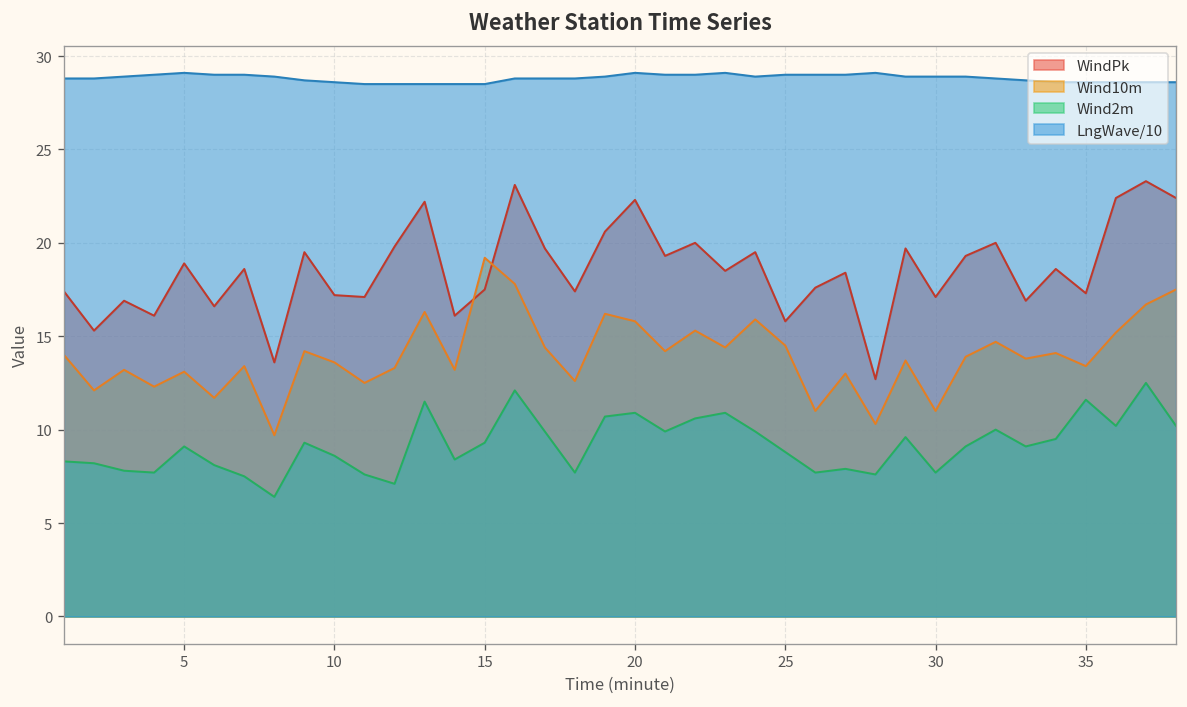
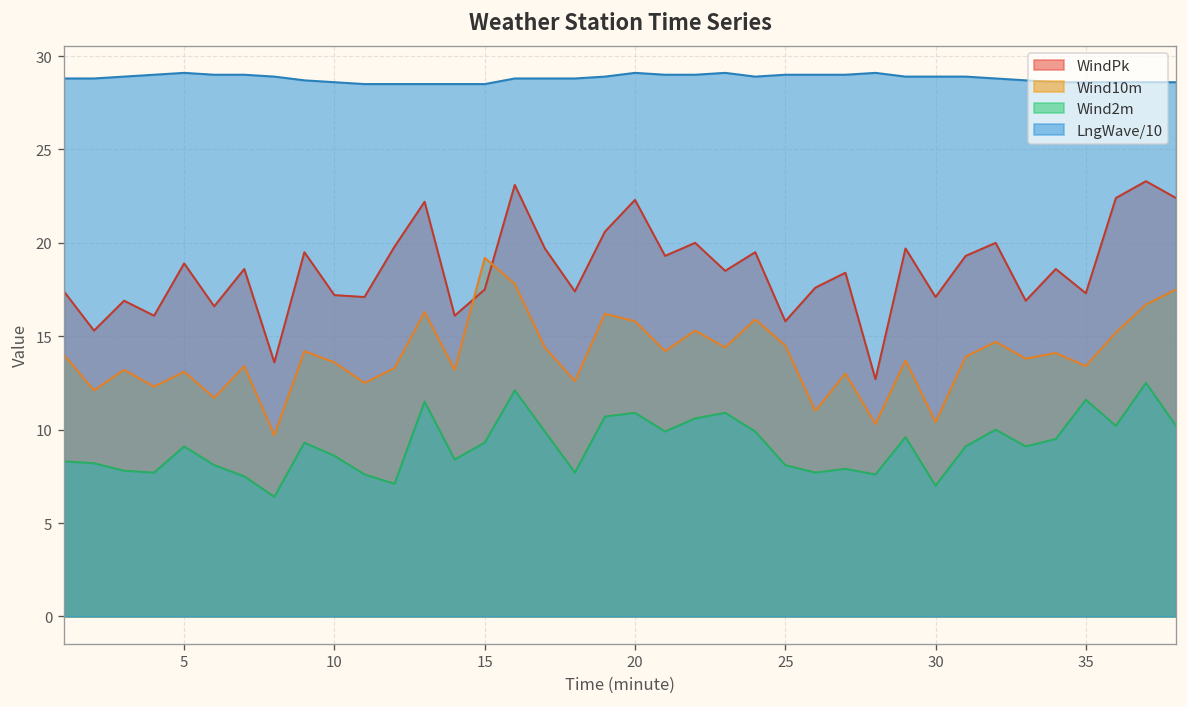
  {
    "WindPk": {
      "5": 18.9,
      "10": 17.2,
      "15": 17.5,
      "20": 22.3,
      "25": 15.8,
      "30": 17.1,
      "35": 17.3
    },
    "Wind10m": {
      "5": 13.1,
      "10": 13.6,
      "15": 19.2,
      "20": 15.8,
      "25": 14.5,
-     "30": 11.0,
+     "30": 10.4,
      "35": 13.4
    },
    "Wind2m": {
      "5": 9.1,
      "10": 8.6,
      "15": 9.3,
      "20": 10.9,
-     "25": 8.8,
-     "30": 7.7,
+     "25": 8.1,
+     "30": 7.0,
      "35": 11.6
    },
    "LngWave/10": {
      "5": 29.1,
      "10": 28.6,
      "15": 28.5,
      "20": 29.1,
      "25": 29.0,
      "30": 28.9
    }
  }
